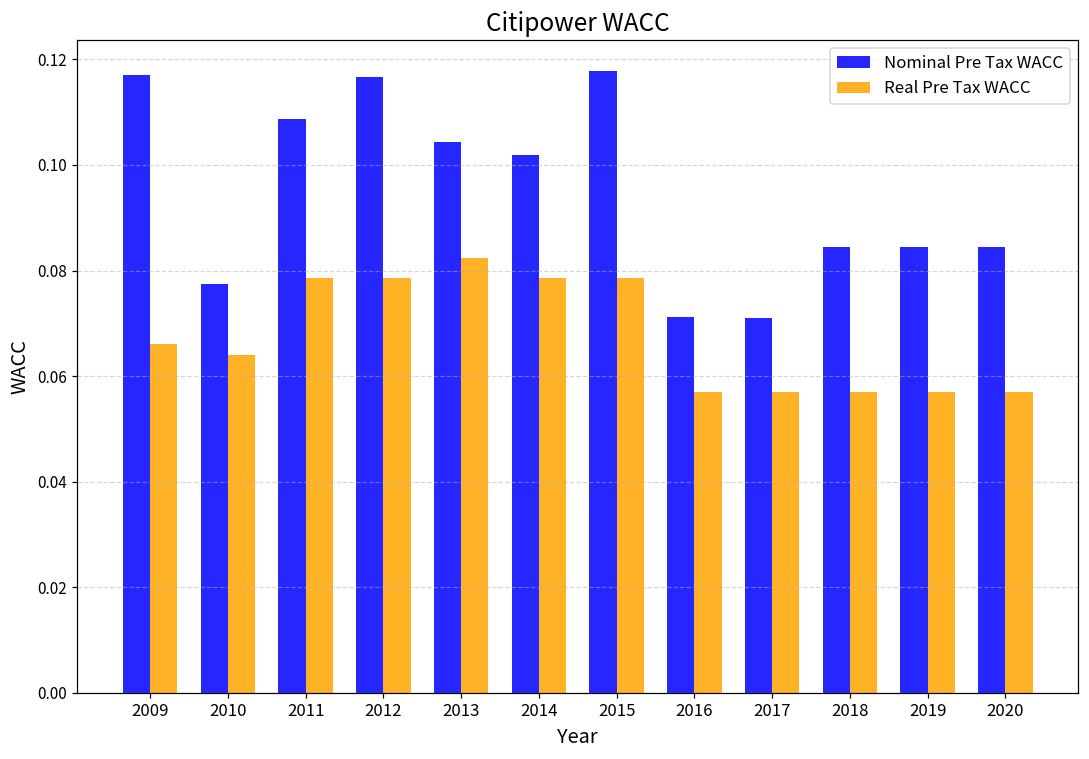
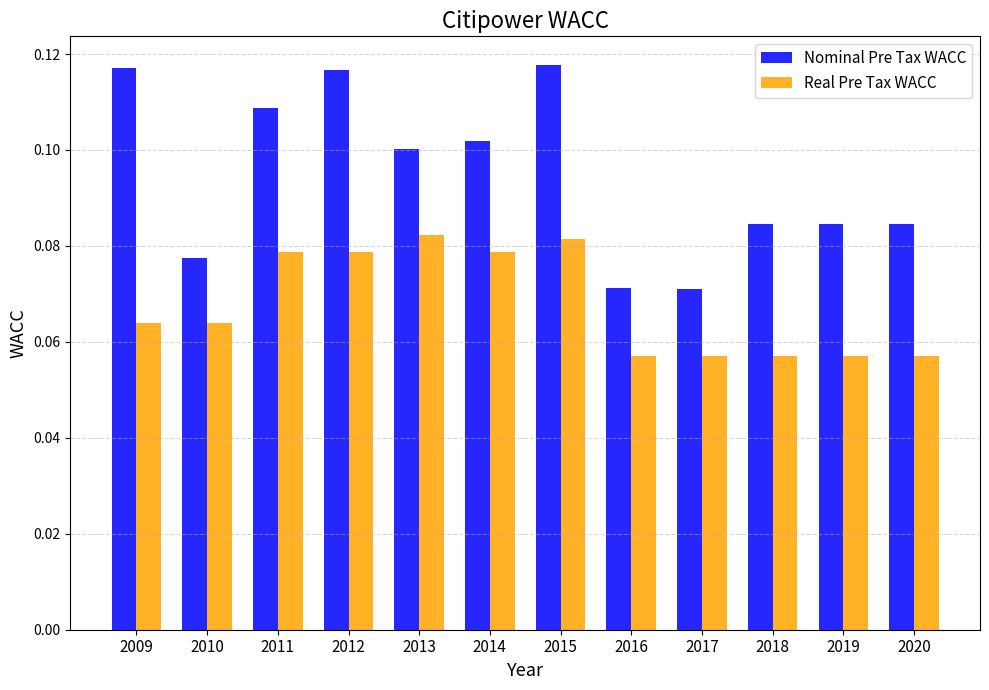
  {
    "Nominal Pre Tax WACC": {
      "2009": 0.117,
      "2010": 0.077,
      "2011": 0.109,
      "2012": 0.117,
-     "2013": 0.104,
+     "2013": 0.100,
      "2014": 0.102,
      "2015": 0.118,
      "2016": 0.071,
      "2017": 0.071,
      "2018": 0.085,
      "2019": 0.085,
      "2020": 0.085
    },
    "Real Pre Tax WACC": {
-     "2009": 0.066,
+     "2009": 0.064,
      "2010": 0.064,
      "2011": 0.079,
      "2012": 0.079,
      "2013": 0.082,
      "2014": 0.079,
-     "2015": 0.079,
+     "2015": 0.081,
      "2016": 0.057,
      "2017": 0.057,
      "2018": 0.057,
      "2019": 0.057,
      "2020": 0.057
    }
  }
